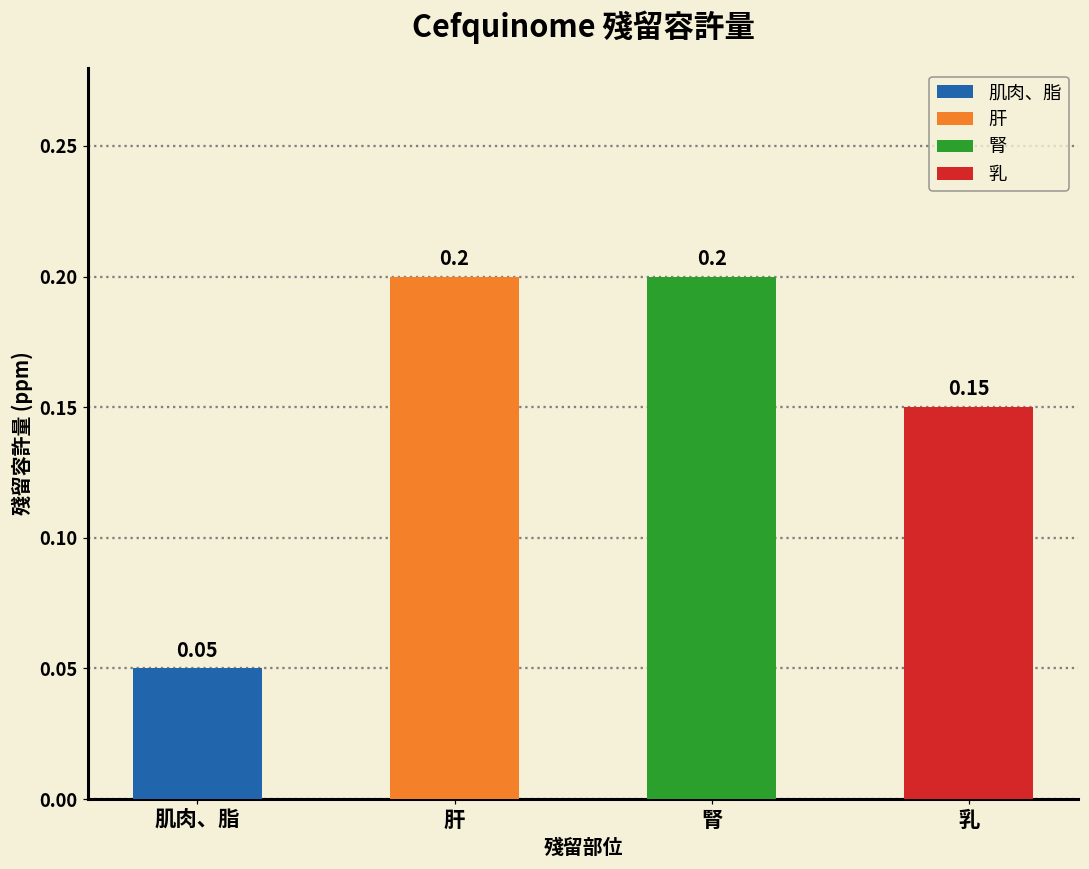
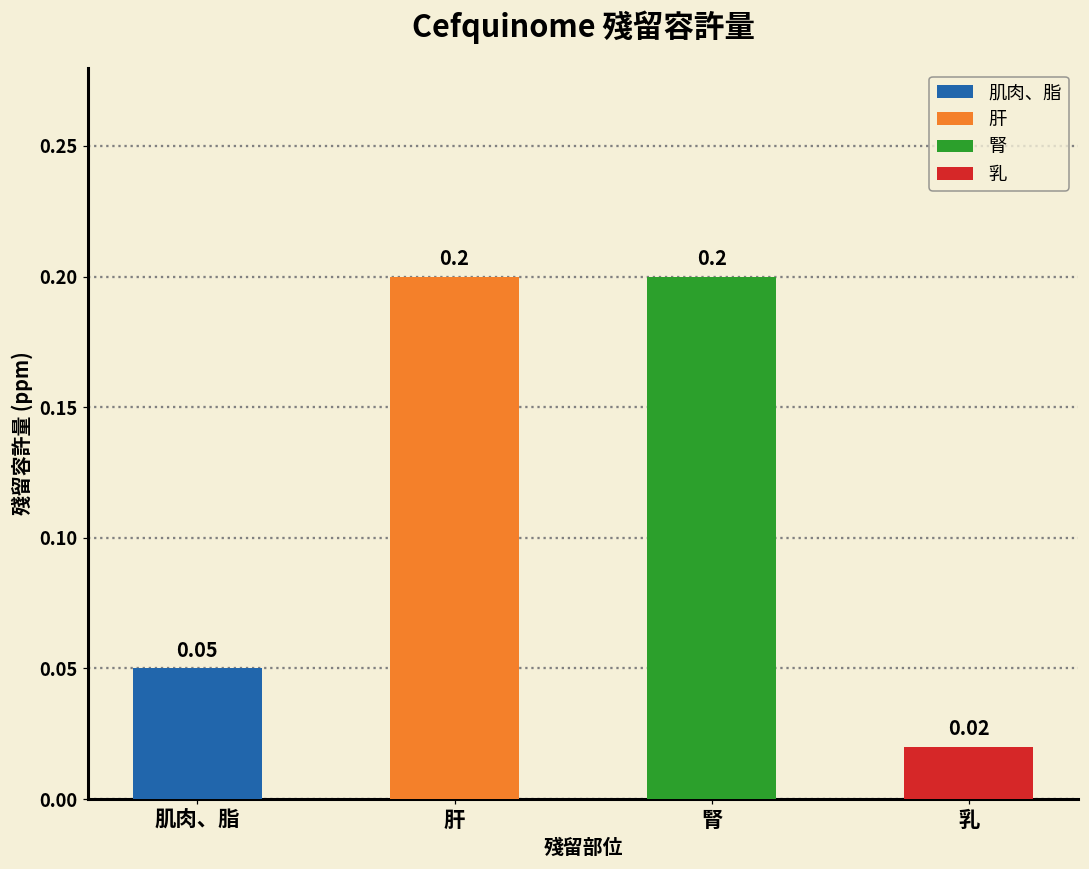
  {
    "肌肉、脂": 0.05,
    "肝": 0.2,
    "腎": 0.2,
-   "乳": 0.15
+   "乳": 0.02
  }
